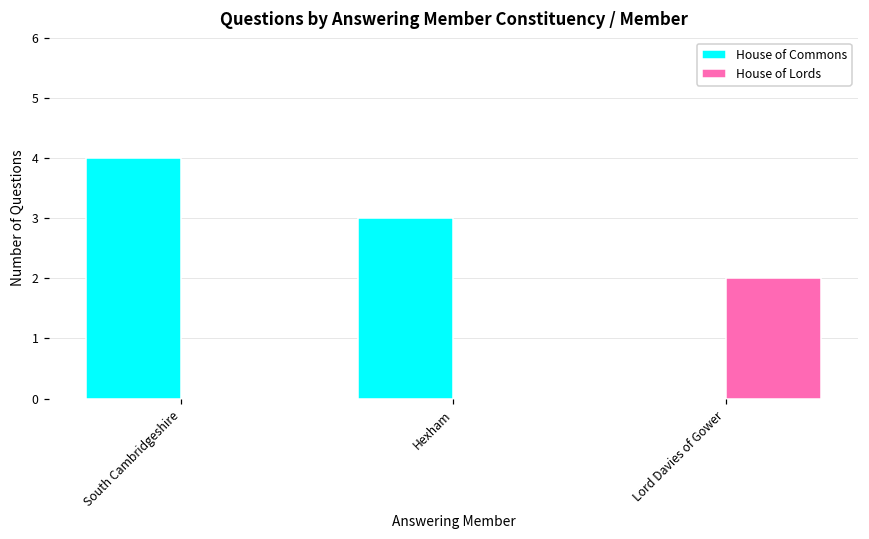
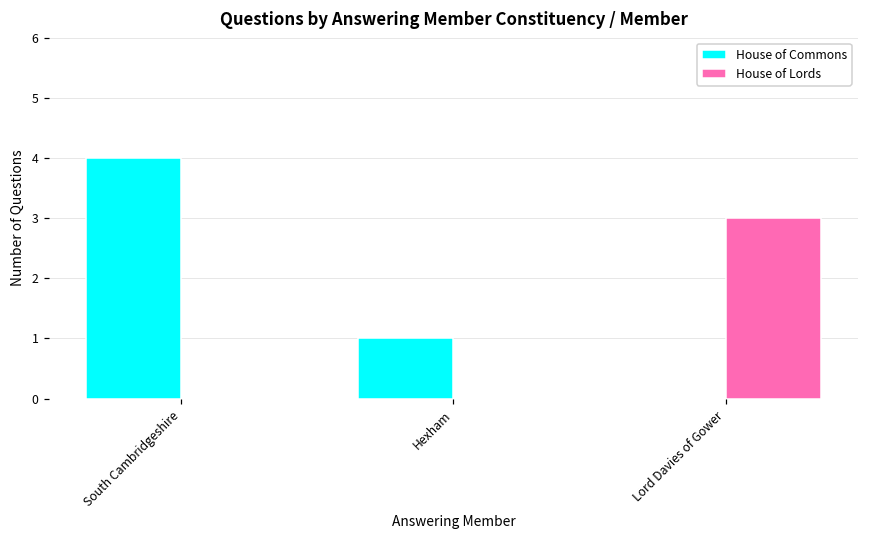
  {
    "House of Commons": {
      "South Cambridgeshire": 4,
-     "Hexham": 3,
+     "Hexham": 1,
      "Lord Davies of Gower": 0
    },
    "House of Lords": {
      "South Cambridgeshire": 0,
      "Hexham": 0,
-     "Lord Davies of Gower": 2
+     "Lord Davies of Gower": 3
    }
  }
